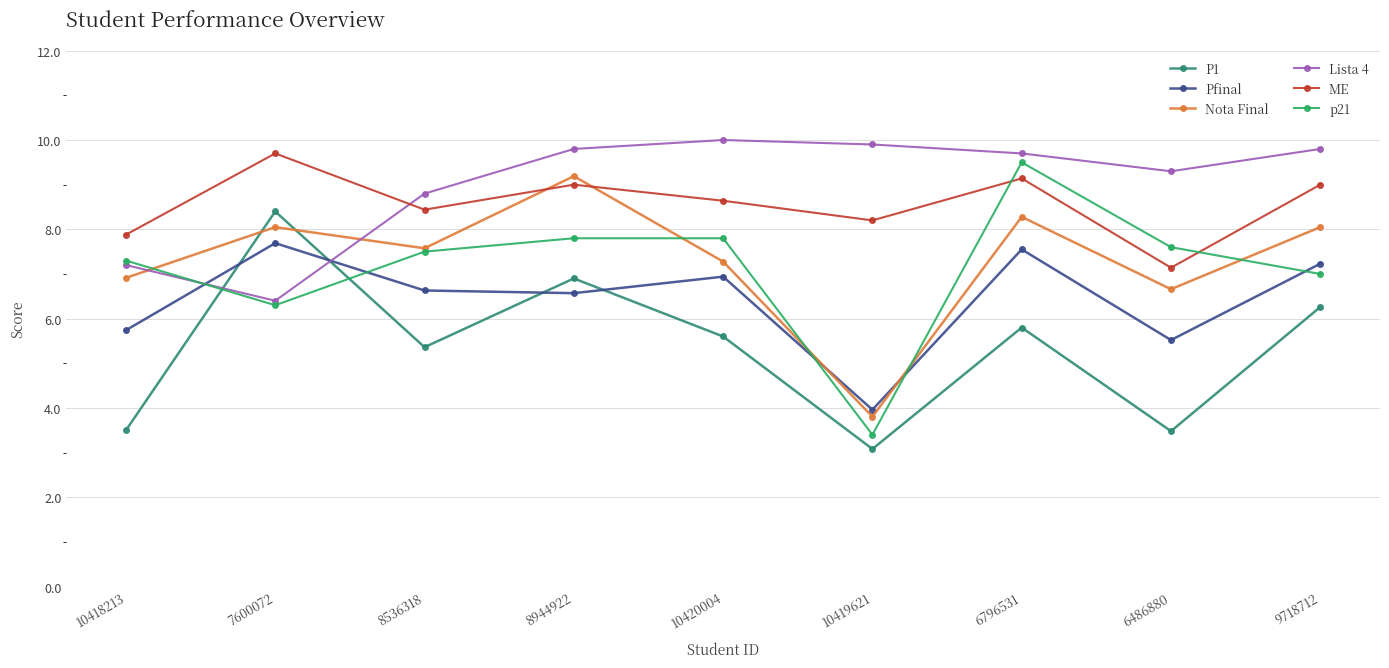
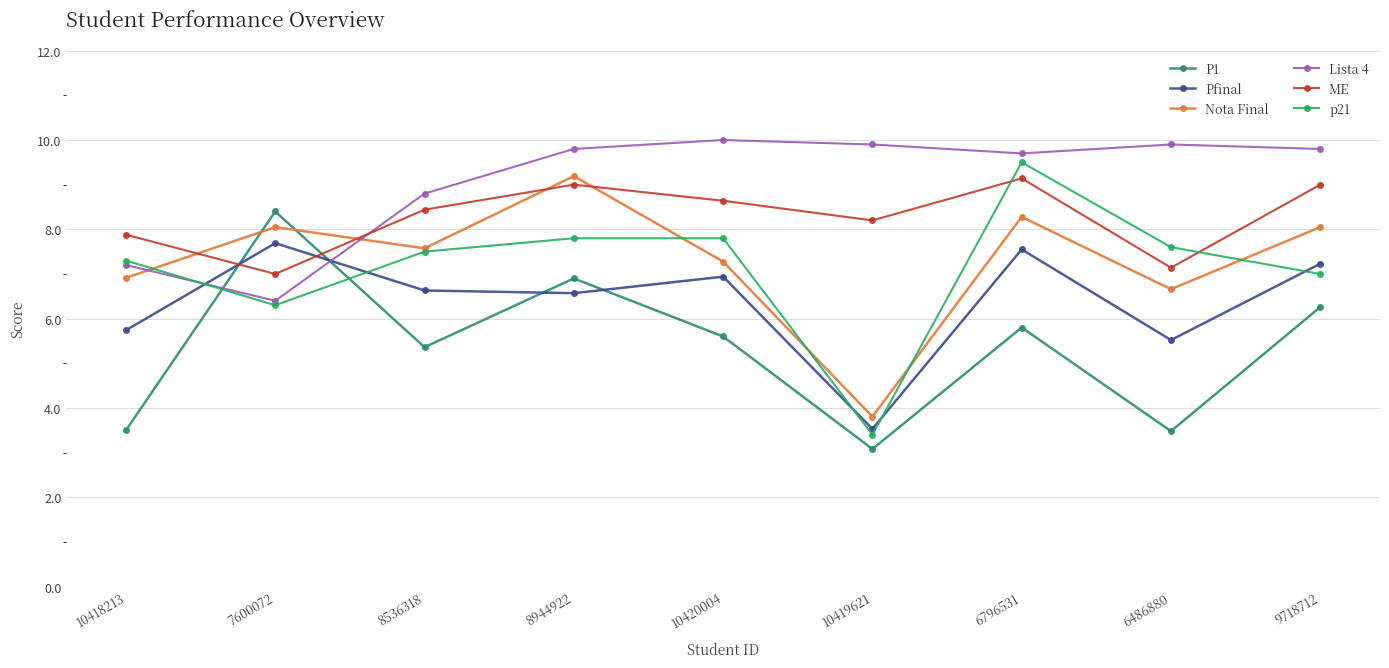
  {
    "Pfinal": {
      "10418213": 5.7,
      "7600072": 7.7,
      "8536318": 6.6,
      "8944922": 6.6,
      "10420004": 6.9,
-     "10419621": 4.0,
+     "10419621": 3.5,
      "6796531": 7.6,
      "6486880": 5.5,
      "9718712": 7.2
    },
    "Nota Final": {
      "10418213": 6.9,
      "7600072": 8.0,
      "8536318": 7.6,
      "8944922": 9.2,
      "10420004": 7.3,
      "10419621": 3.8,
      "6796531": 8.3,
      "6486880": 6.7,
      "9718712": 8.0
    },
    "Lista 4": {
      "10418213": 7.2,
      "7600072": 6.4,
      "8536318": 8.8,
      "8944922": 9.8,
      "10420004": 10.0,
      "10419621": 9.9,
      "6796531": 9.7,
-     "6486880": 9.3,
+     "6486880": 9.9,
      "9718712": 9.8
    },
    "ME": {
      "10418213": 7.9,
-     "7600072": 9.7,
+     "7600072": 7.0,
      "8536318": 8.4,
      "8944922": 9.0,
      "10420004": 8.6,
      "10419621": 8.2,
      "6796531": 9.1,
      "6486880": 7.1,
      "9718712": 9.0
    }
  }
